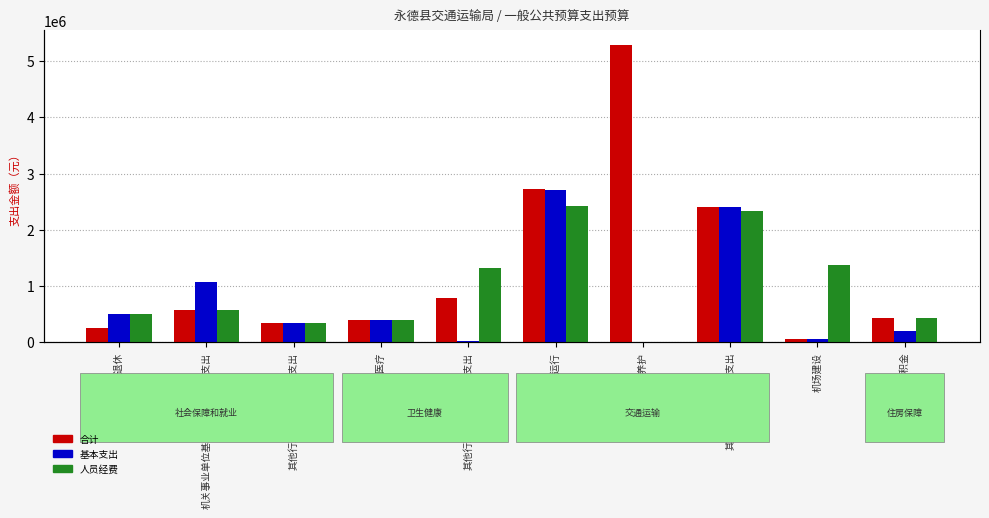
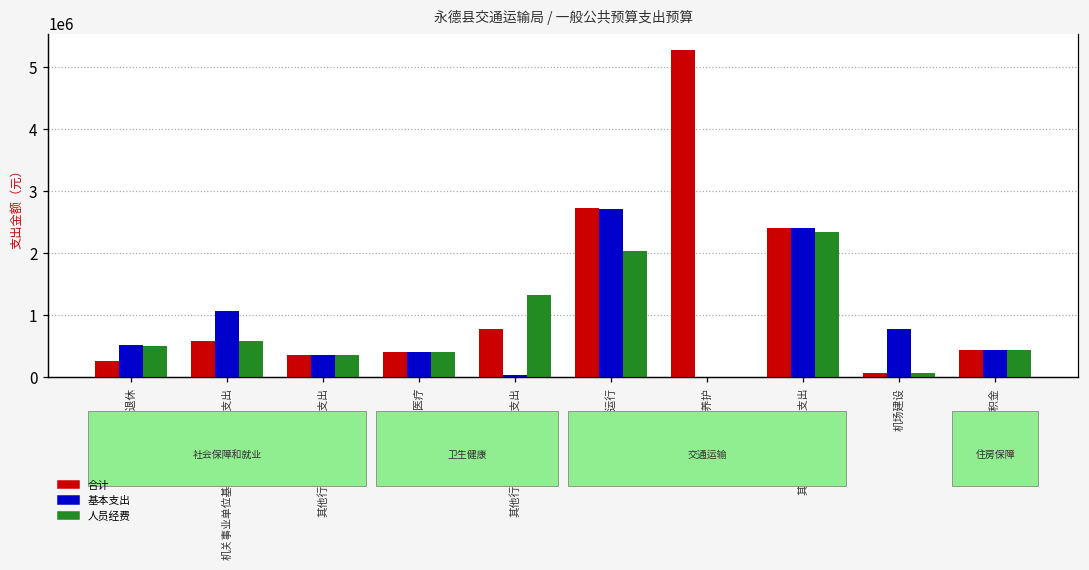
  {
    "合计": {
      "行政单位离退休": 200000,
      "机关事业单位基本养老保险缴费支出": 600000,
      "其他行政事业单位养老支出": 300000,
      "行政单位医疗": 400000,
      "其他行政事业单位医疗支出": 800000,
      "行政运行": 2700000,
      "公路养护": 5300000,
      "其他公路水路运输支出": 2400000,
      "机场建设": 100000,
      "住房公积金": 400000
    },
    "基本支出": {
      "行政单位离退休": 500000,
      "机关事业单位基本养老保险缴费支出": 1100000,
      "其他行政事业单位养老支出": 300000,
      "行政单位医疗": 400000,
      "行政运行": 2700000,
      "公路养护": 0,
      "其他公路水路运输支出": 2400000,
-     "机场建设": 100000,
-     "住房公积金": 200000
+     "机场建设": 800000,
+     "住房公积金": 400000
    },
    "人员经费": {
      "行政单位离退休": 500000,
      "机关事业单位基本养老保险缴费支出": 600000,
      "其他行政事业单位养老支出": 300000,
      "行政单位医疗": 400000,
      "其他行政事业单位医疗支出": 1300000,
-     "行政运行": 2400000,
+     "行政运行": 2000000,
      "公路养护": 0,
      "其他公路水路运输支出": 2300000,
-     "机场建设": 1400000,
+     "机场建设": 100000,
      "住房公积金": 400000
    }
  }
